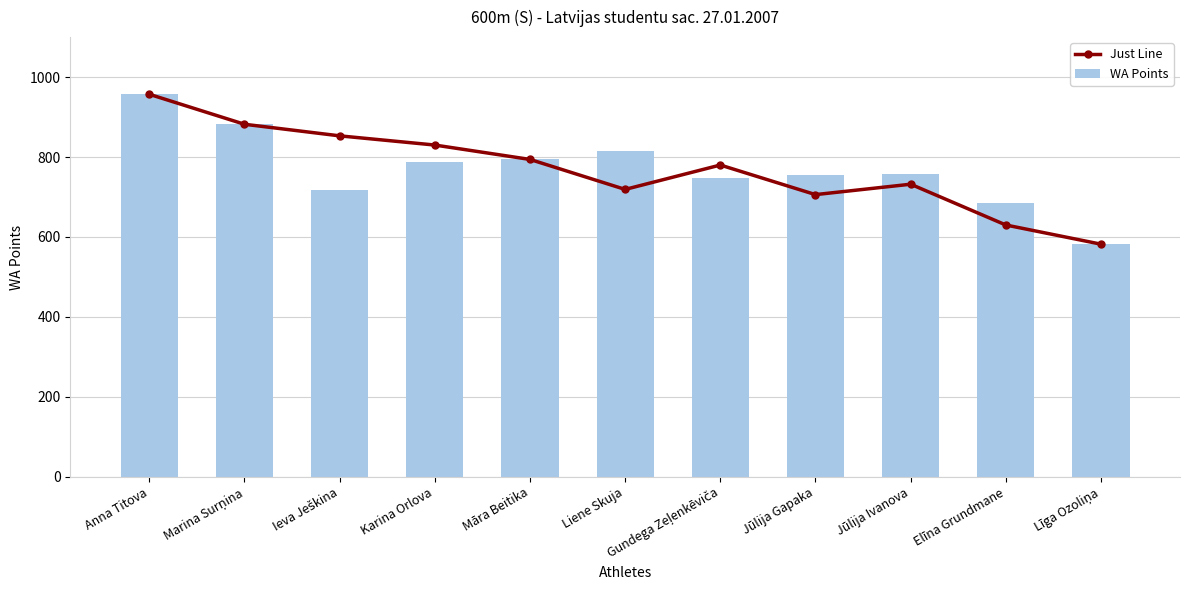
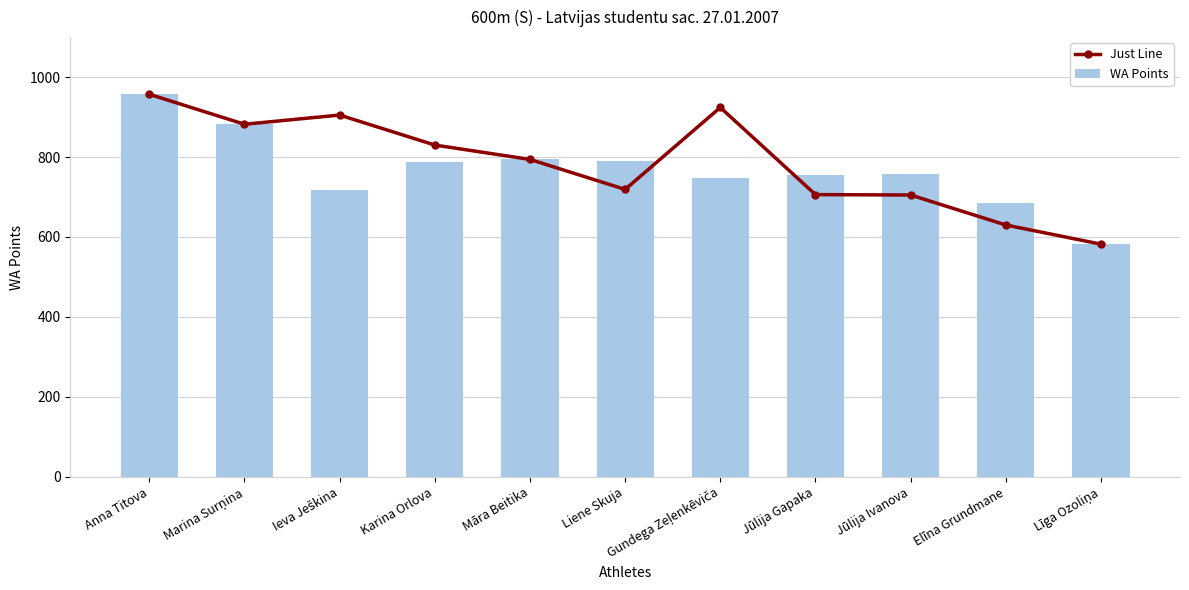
  {
    "WA Points": {
      "Anna Titova": 960,
      "Marina Surņina": 880,
      "Ieva Ješkina": 720,
      "Karina Orlova": 790,
      "Māra Beitika": 790,
-     "Liene Skuja": 820,
+     "Liene Skuja": 790,
      "Gundega Zeļenkēviča": 750,
      "Jūlija Gapaka": 760,
      "Jūlija Ivanova": 760,
      "Elīna Grundmane": 680,
      "Līga Ozoliņa": 580
    },
    "Just Line": {
      "Anna Titova": 960,
      "Marina Surņina": 880,
-     "Ieva Ješkina": 850,
+     "Ieva Ješkina": 910,
      "Karina Orlova": 830,
      "Māra Beitika": 790,
      "Liene Skuja": 720,
-     "Gundega Zeļenkēviča": 780,
+     "Gundega Zeļenkēviča": 920,
      "Jūlija Gapaka": 710,
-     "Jūlija Ivanova": 730,
+     "Jūlija Ivanova": 710,
      "Elīna Grundmane": 630,
      "Līga Ozoliņa": 580
    }
  }
